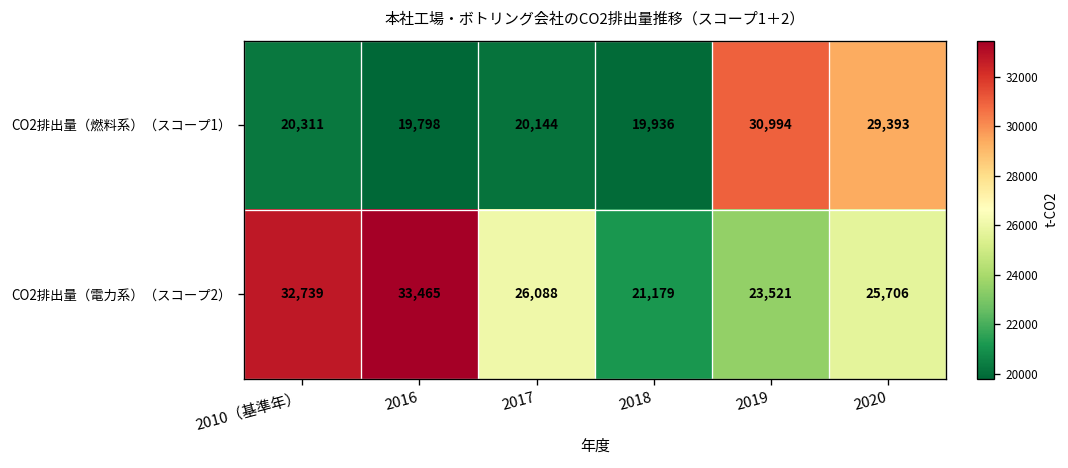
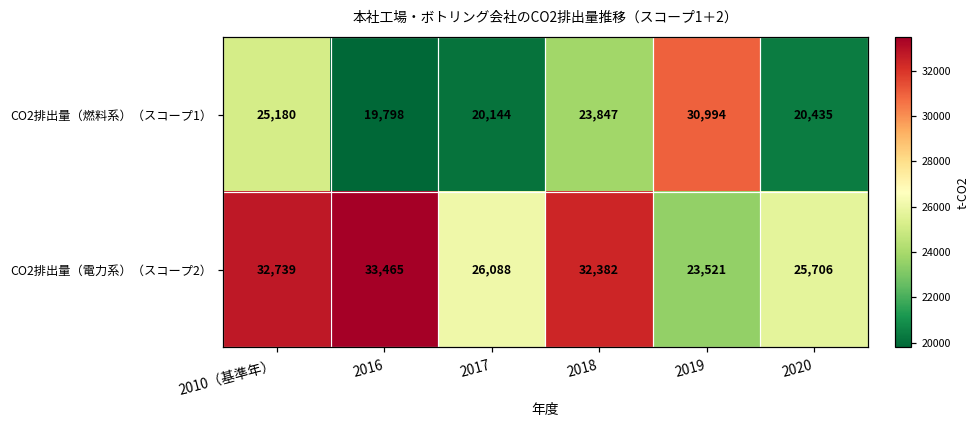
  {
    "CO2排出量（燃料系）（スコープ1）": {
-     "2010（基準年）": "20,311",
+     "2010（基準年）": "25,180",
      "2016": "19,798",
      "2017": "20,144",
-     "2018": "19,936",
+     "2018": "23,847",
      "2019": "30,994",
-     "2020": "29,393"
+     "2020": "20,435"
    },
    "CO2排出量（電力系）（スコープ2）": {
      "2010（基準年）": "32,739",
      "2016": "33,465",
      "2017": "26,088",
-     "2018": "21,179",
+     "2018": "32,382",
      "2019": "23,521",
      "2020": "25,706"
    }
  }
